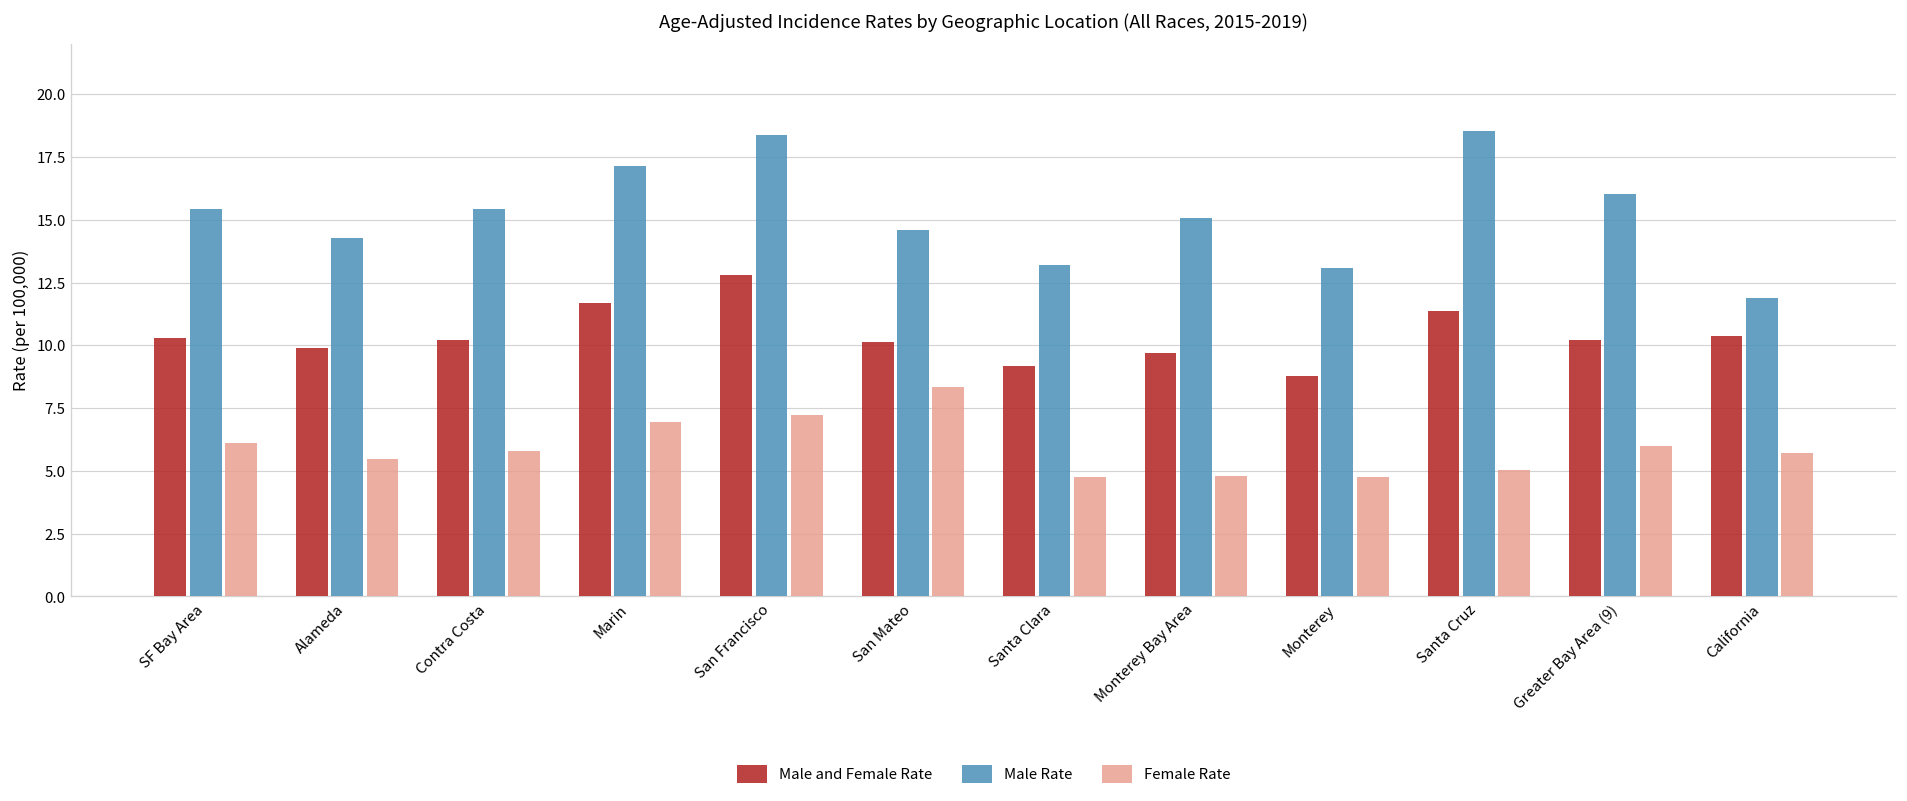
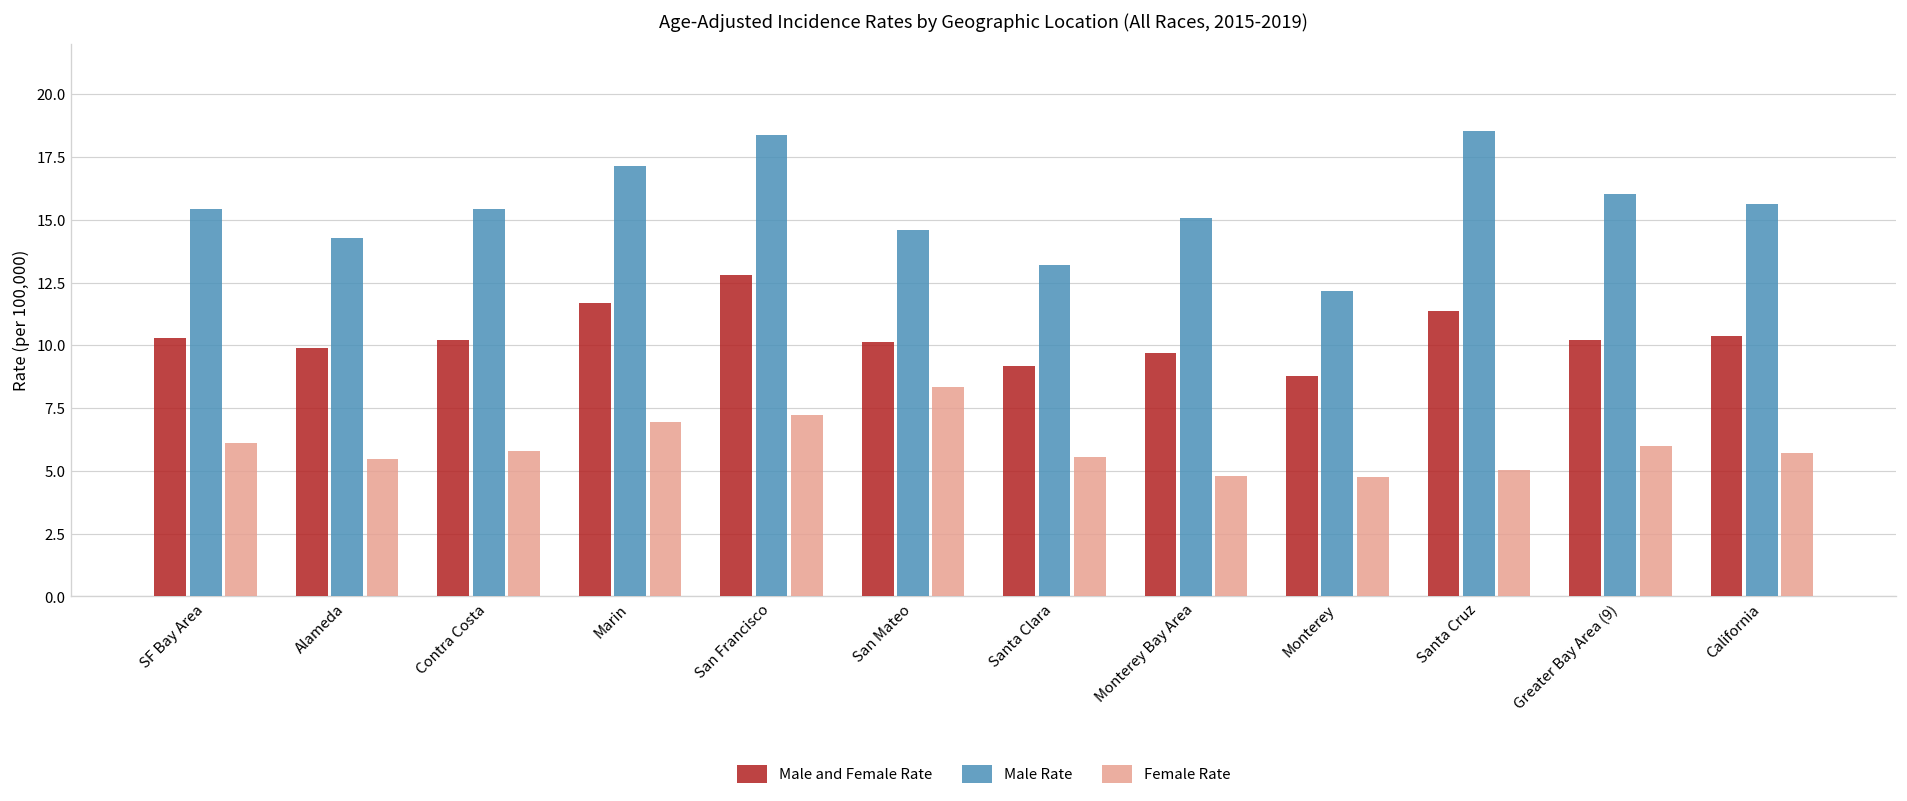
  {
    "Male and Female Rate": {
      "SF Bay Area": 10.3,
      "Alameda": 9.9,
      "Contra Costa": 10.2,
      "Marin": 11.7,
      "San Francisco": 12.8,
      "San Mateo": 10.1,
      "Santa Clara": 9.2,
      "Monterey Bay Area": 9.7,
      "Monterey": 8.8,
      "Santa Cruz": 11.4,
      "Greater Bay Area (9)": 10.2,
      "California": 10.4
    },
    "Male Rate": {
      "SF Bay Area": 15.4,
      "Alameda": 14.3,
      "Contra Costa": 15.4,
      "Marin": 17.2,
      "San Francisco": 18.4,
      "San Mateo": 14.6,
      "Santa Clara": 13.2,
      "Monterey Bay Area": 15.1,
-     "Monterey": 13.1,
+     "Monterey": 12.2,
      "Santa Cruz": 18.5,
      "Greater Bay Area (9)": 16.0,
-     "California": 11.9
+     "California": 15.6
    },
    "Female Rate": {
      "SF Bay Area": 6.1,
      "Alameda": 5.5,
      "Contra Costa": 5.8,
      "Marin": 7.0,
      "San Francisco": 7.2,
      "San Mateo": 8.4,
-     "Santa Clara": 4.8,
+     "Santa Clara": 5.6,
      "Monterey Bay Area": 4.8,
      "Monterey": 4.8,
      "Santa Cruz": 5.0,
      "Greater Bay Area (9)": 6.0,
      "California": 5.7
    }
  }
